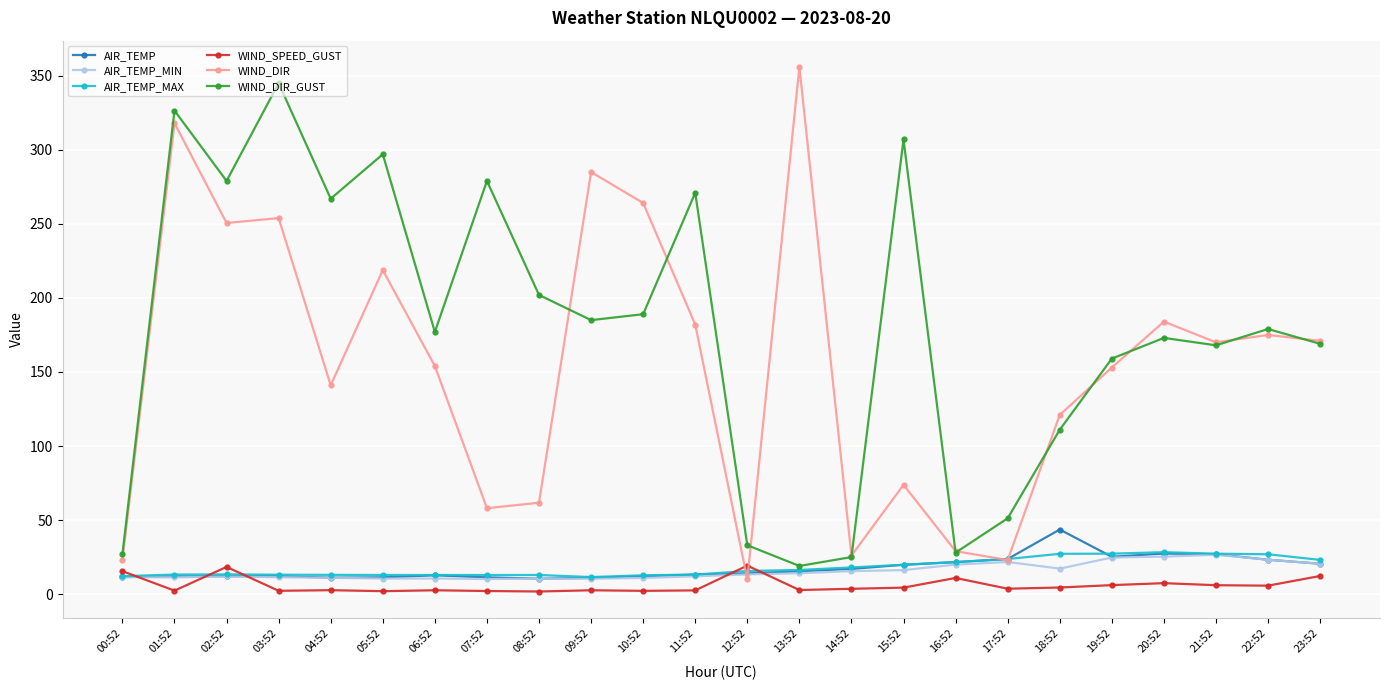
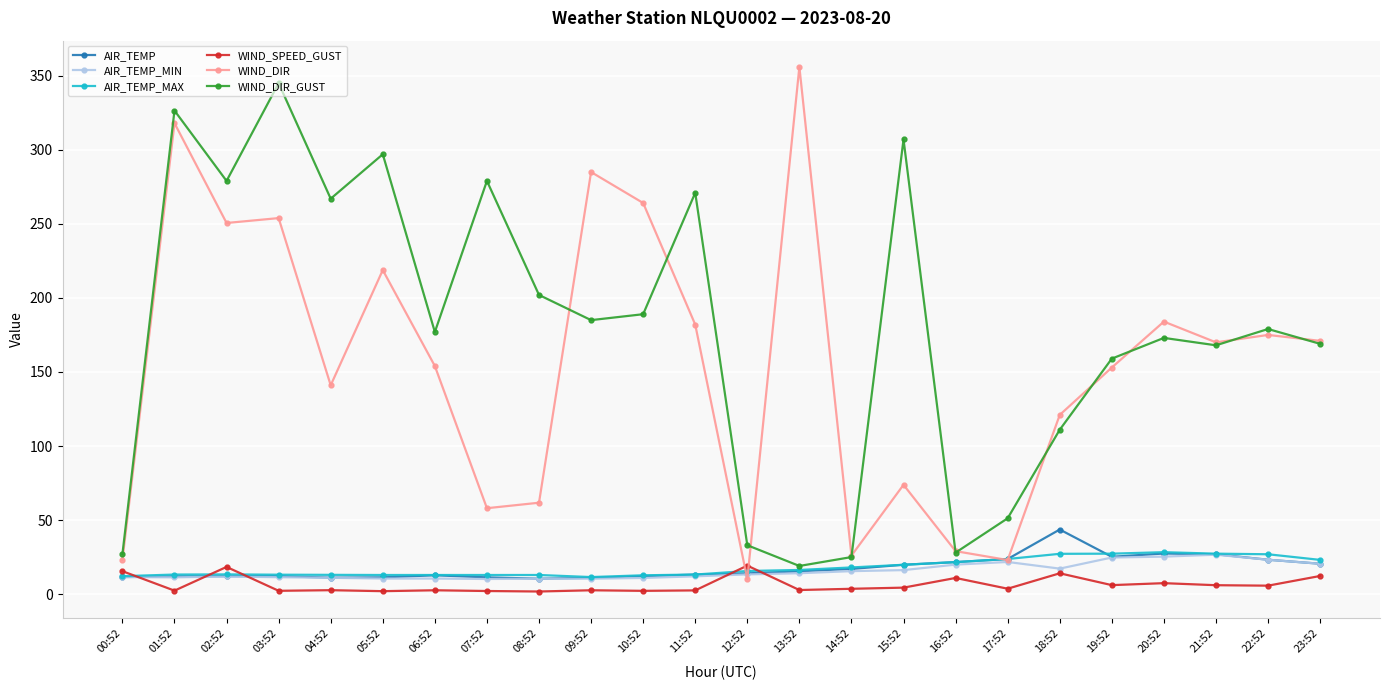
  {
    "AIR_TEMP": {
      "18:52": 44
    },
    "AIR_TEMP_MIN": {
      "06:52": 11,
      "15:52": 16,
      "18:52": 17,
      "20:52": 25
    },
    "AIR_TEMP_MAX": {
      "04:52": 13,
      "08:52": 13,
      "18:52": 27,
      "19:52": 27,
      "22:52": 27,
      "23:52": 23
    },
    "WIND_SPEED_GUST": {
      "00:52": 15,
      "01:52": 2,
      "02:52": 18,
      "03:52": 2,
      "04:52": 3,
      "05:52": 2,
      "06:52": 3,
      "07:52": 2,
      "08:52": 2,
      "09:52": 3,
      "10:52": 2,
      "11:52": 3,
      "12:52": 19,
      "13:52": 3,
      "14:52": 4,
      "15:52": 4,
      "16:52": 11,
      "17:52": 4,
-     "18:52": 4,
+     "18:52": 14,
      "19:52": 6,
      "20:52": 7,
      "21:52": 6,
      "22:52": 6,
      "23:52": 12
    },
    "WIND_DIR": {
      "00:52": 23,
      "01:52": 318,
      "02:52": 251,
      "03:52": 254,
      "04:52": 141,
      "05:52": 219,
      "06:52": 154,
      "07:52": 58,
      "08:52": 62,
      "09:52": 285,
      "10:52": 264,
      "11:52": 182,
      "12:52": 10,
      "13:52": 356,
      "15:52": 74,
      "18:52": 121,
      "19:52": 153,
      "20:52": 184,
      "21:52": 170,
      "22:52": 175,
      "23:52": 171
    },
    "WIND_DIR_GUST": {
      "00:52": 27,
      "01:52": 327,
      "02:52": 279,
      "04:52": 267,
      "05:52": 297,
      "06:52": 177,
      "07:52": 279,
      "08:52": 202,
      "09:52": 185,
      "10:52": 189,
      "11:52": 271,
      "12:52": 33,
      "13:52": 19,
      "15:52": 307,
      "17:52": 51,
      "18:52": 111,
      "19:52": 159,
      "20:52": 173,
      "21:52": 168,
      "22:52": 179,
      "23:52": 169
    }
  }
